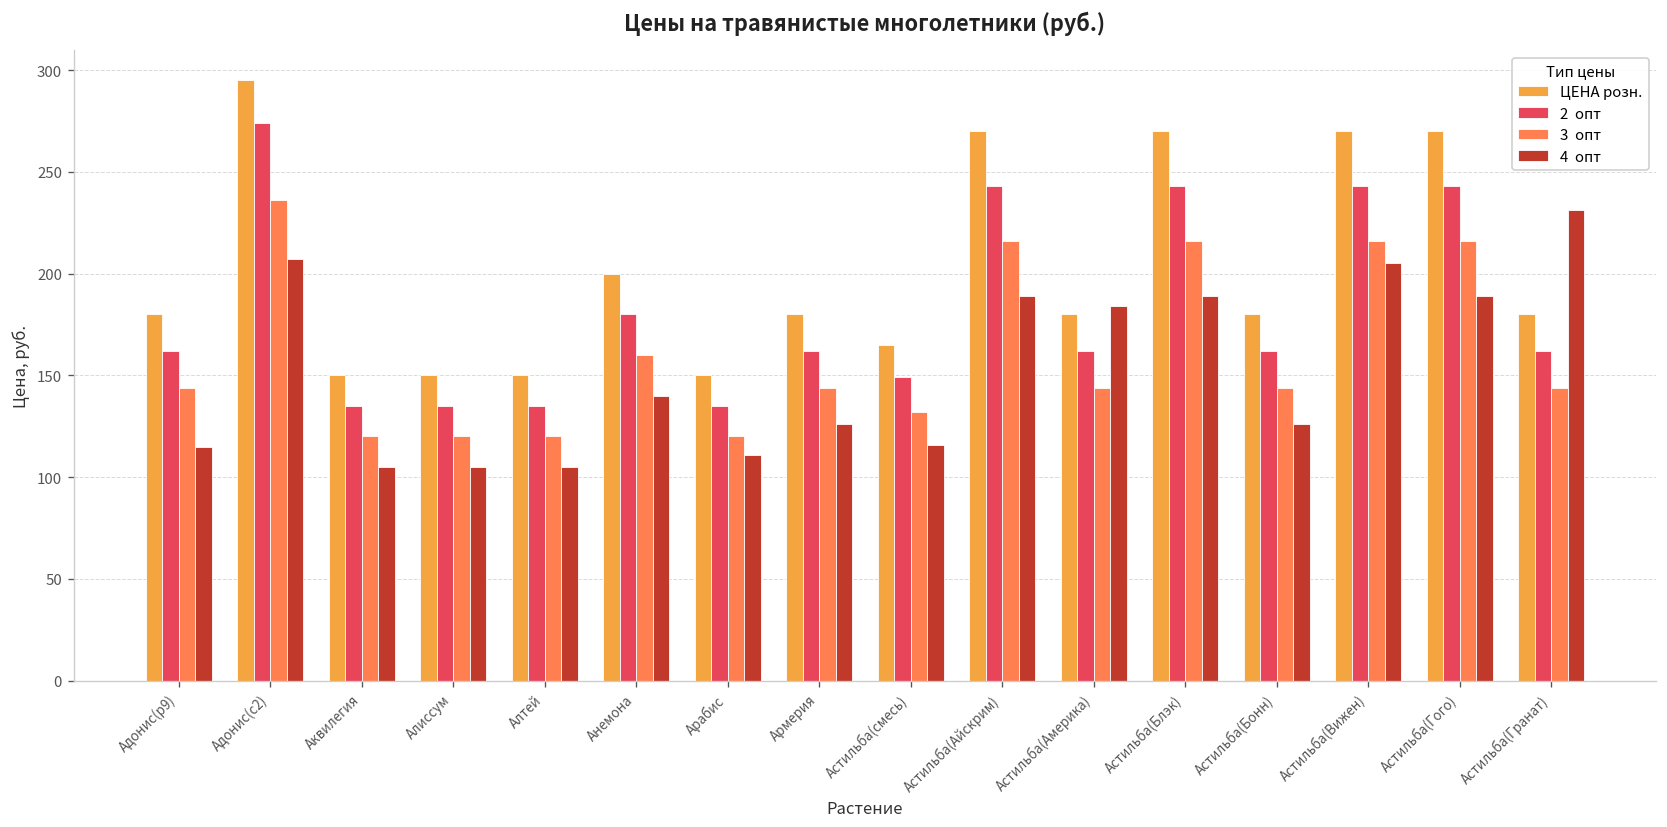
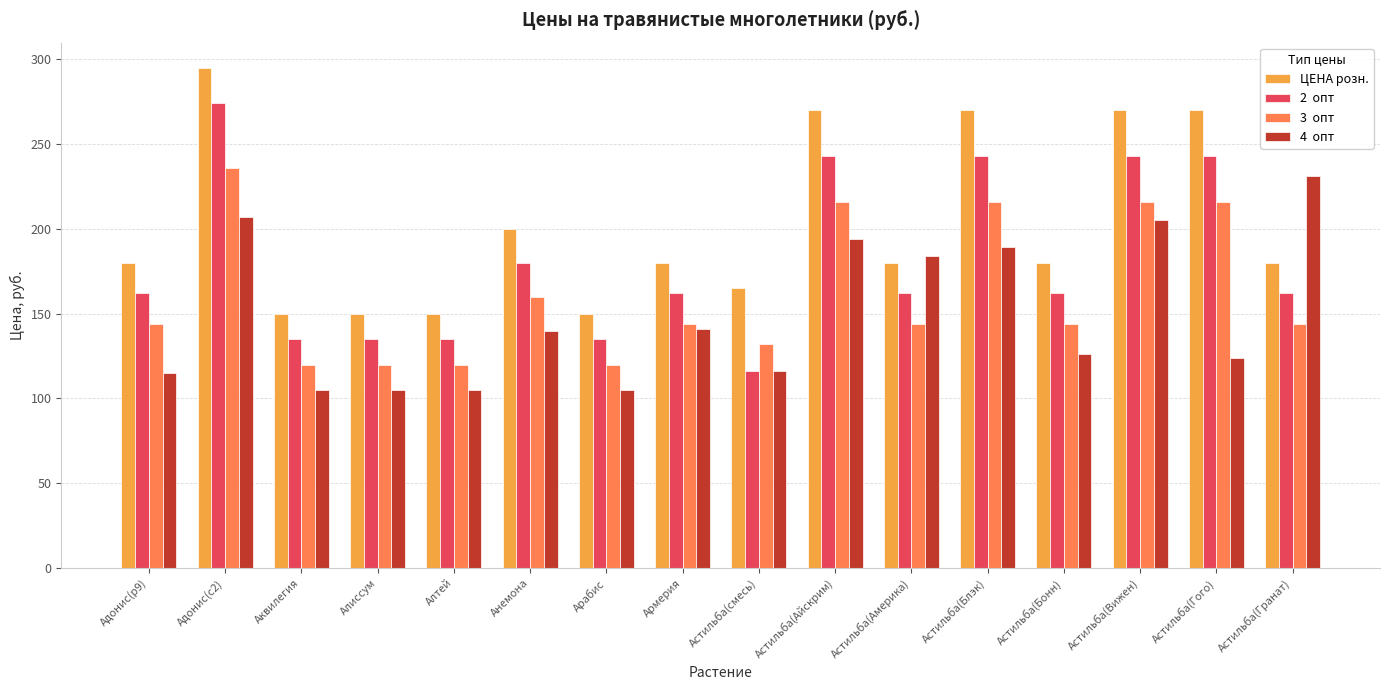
  {
    "2 опт": {
      "Адонис(р9)": 162,
      "Адонис(с2)": 274,
      "Аквилегия": 135,
      "Алиссум": 135,
      "Алтей": 135,
      "Анемона": 180,
      "Арабис": 135,
      "Армерия": 162,
-     "Астильба(смесь)": 149,
+     "Астильба(смесь)": 116,
      "Астильба(Айскрим)": 243,
      "Астильба(Америка)": 162,
      "Астильба(Блэк)": 243,
      "Астильба(Бонн)": 162,
      "Астильба(Вижен)": 243,
      "Астильба(Гого)": 243,
      "Астильба(Гранат)": 162
    },
    "4 опт": {
      "Адонис(р9)": 115,
      "Адонис(с2)": 207,
      "Аквилегия": 105,
      "Алиссум": 105,
      "Алтей": 105,
      "Анемона": 140,
-     "Арабис": 111,
-     "Армерия": 126,
+     "Арабис": 105,
+     "Армерия": 141,
      "Астильба(смесь)": 116,
-     "Астильба(Айскрим)": 189,
+     "Астильба(Айскрим)": 194,
      "Астильба(Америка)": 184,
      "Астильба(Блэк)": 189,
      "Астильба(Бонн)": 126,
      "Астильба(Вижен)": 205,
-     "Астильба(Гого)": 189,
+     "Астильба(Гого)": 124,
      "Астильба(Гранат)": 231
    }
  }
